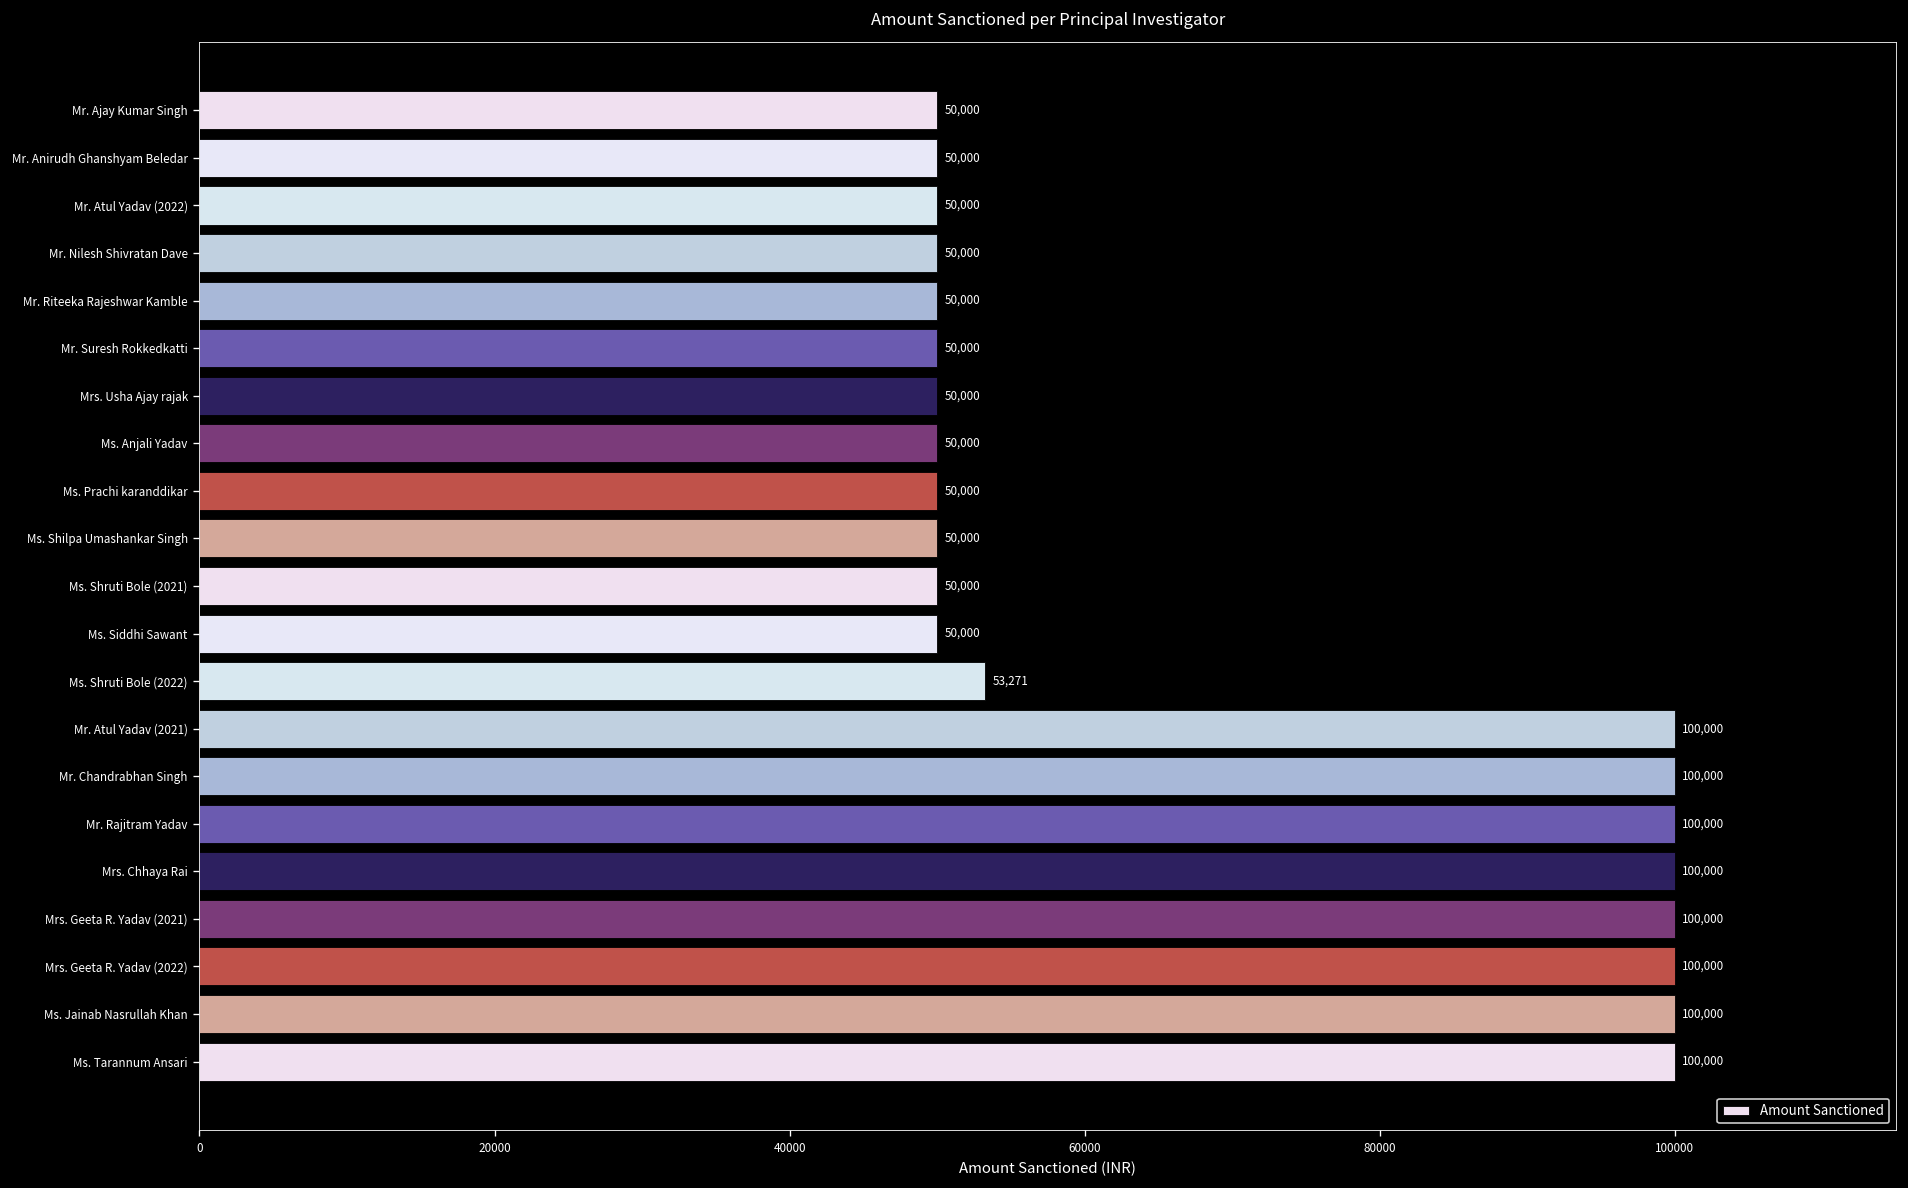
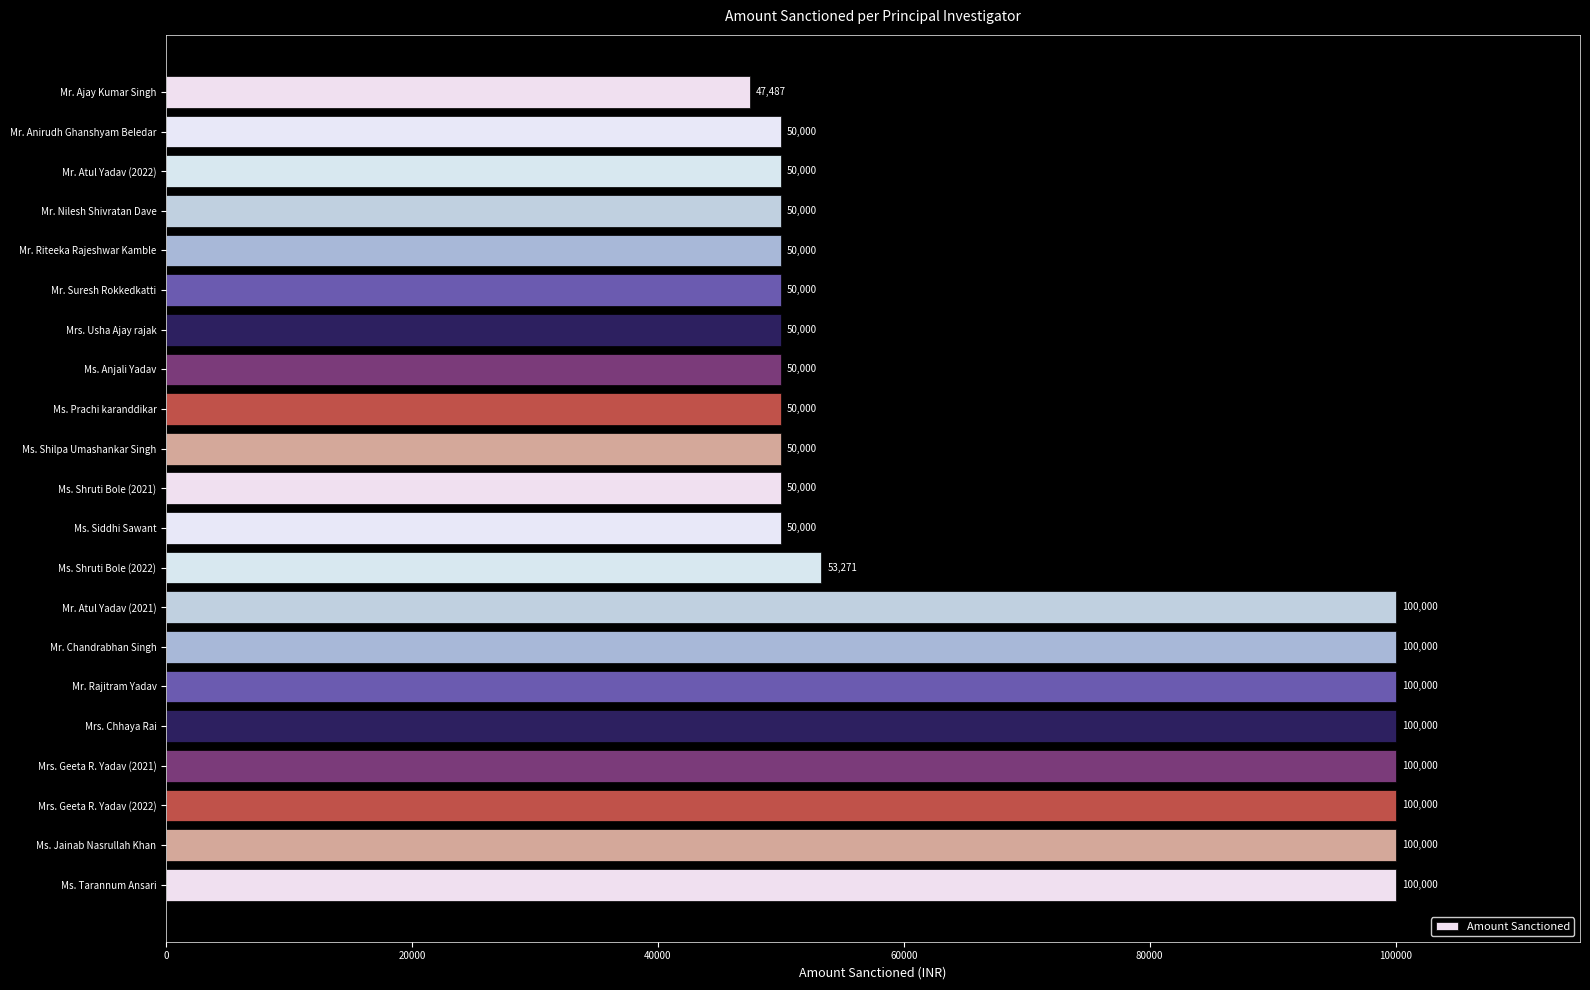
  {
-   "Mr. Ajay Kumar Singh": "50,000",
+   "Mr. Ajay Kumar Singh": "47,487",
    "Mr. Anirudh Ghanshyam Beledar": "50,000",
    "Mr. Atul Yadav (2022)": "50,000",
    "Mr. Nilesh Shivratan Dave": "50,000",
    "Mr. Riteeka Rajeshwar Kamble": "50,000",
    "Mr. Suresh Rokkedkatti": "50,000",
    "Mrs. Usha Ajay rajak": "50,000",
    "Ms. Anjali Yadav": "50,000",
    "Ms. Prachi karanddikar": "50,000",
    "Ms. Shilpa Umashankar Singh": "50,000",
    "Ms. Shruti Bole (2021)": "50,000",
    "Ms. Siddhi Sawant": "50,000",
    "Ms. Shruti Bole (2022)": "53,271",
    "Mr. Atul Yadav (2021)": "100,000",
    "Mr. Chandrabhan Singh": "100,000",
    "Mr. Rajitram Yadav": "100,000",
    "Mrs. Chhaya Rai": "100,000",
    "Mrs. Geeta R. Yadav (2021)": "100,000",
    "Mrs. Geeta R. Yadav (2022)": "100,000",
    "Ms. Jainab Nasrullah Khan": "100,000",
    "Ms. Tarannum Ansari": "100,000"
  }
